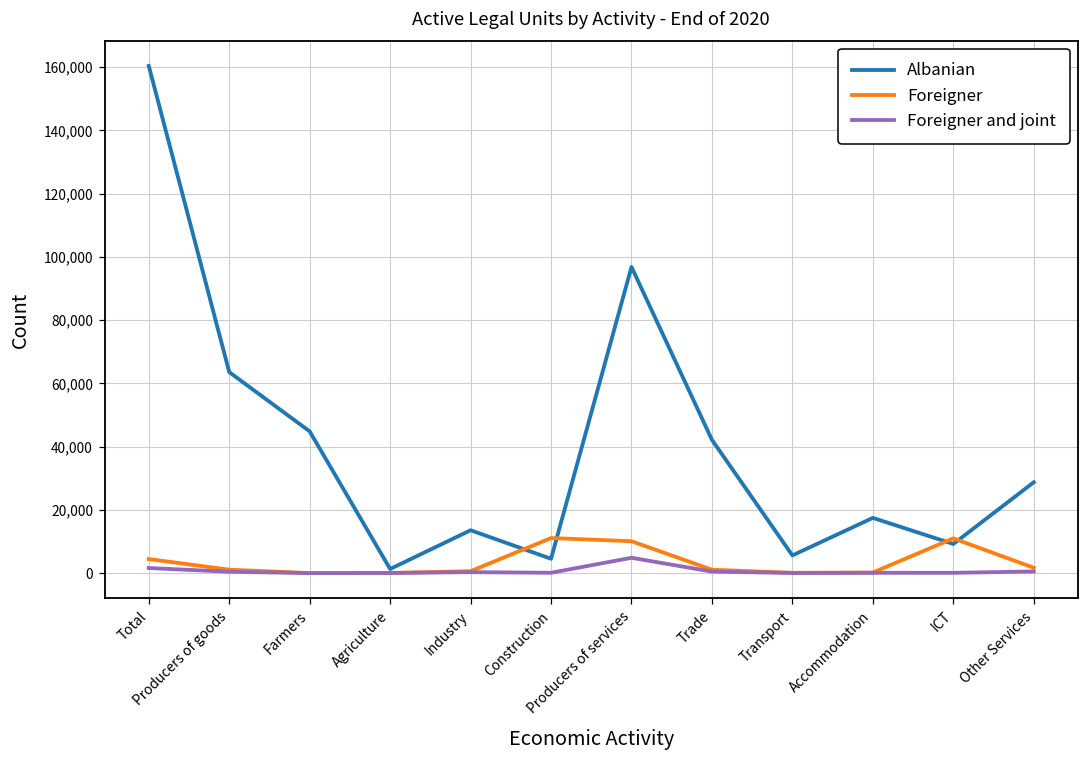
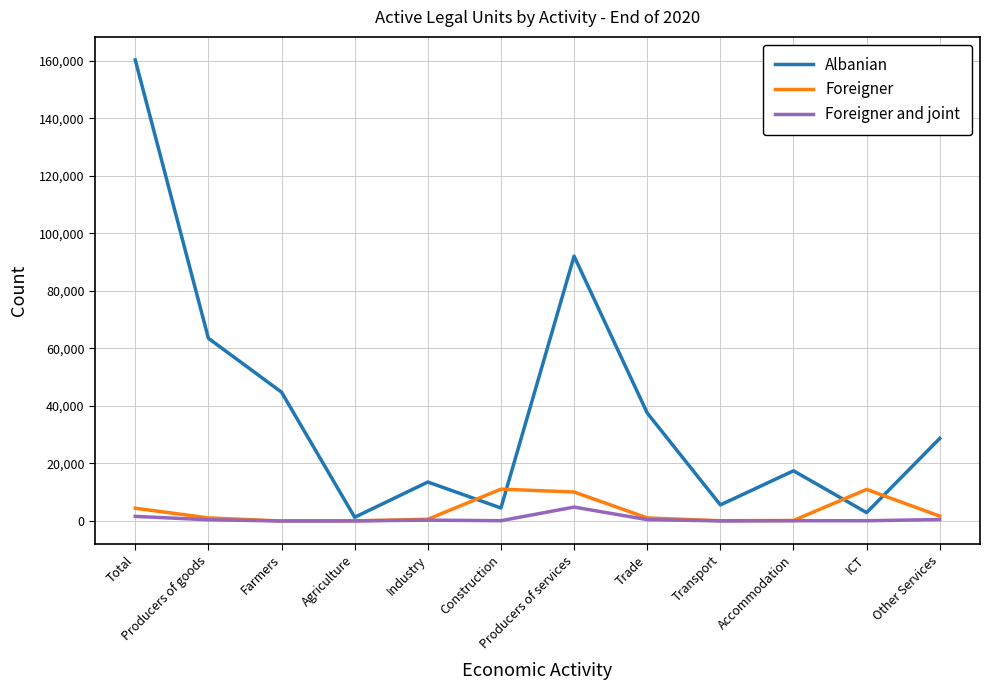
  {
    "Albanian": {
      "Total": "160,000",
      "Producers of goods": "64,000",
      "Farmers": "45,000",
      "Agriculture": "1,000",
      "Industry": "14,000",
      "Construction": "5,000",
-     "Producers of services": "97,000",
-     "Trade": "42,000",
+     "Producers of services": "92,000",
+     "Trade": "38,000",
      "Transport": "6,000",
      "Accommodation": "17,000",
-     "ICT": "9,000",
+     "ICT": "3,000",
      "Other Services": "29,000"
    },
    "Foreigner": {
      "Total": "4,000",
      "Construction": "11,000",
      "Producers of services": "10,000",
      "ICT": "11,000",
      "Other Services": "2,000"
    },
    "Foreigner and joint": {
      "Total": "2,000",
      "Construction": "0",
      "Producers of services": "5,000",
      "ICT": "0",
      "Other Services": "1,000"
    }
  }
